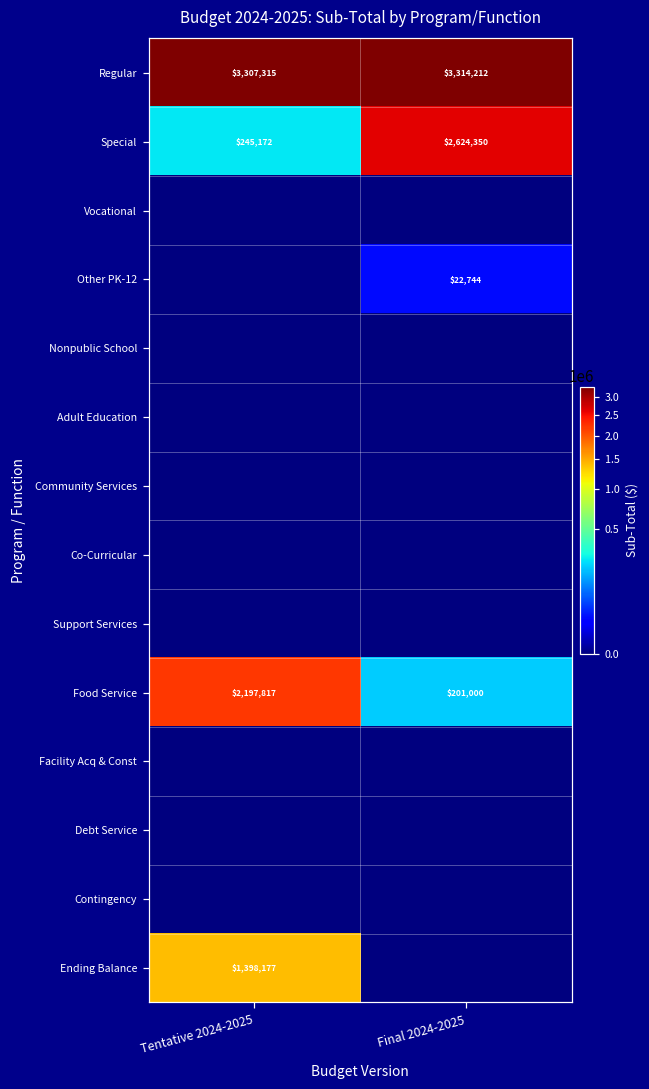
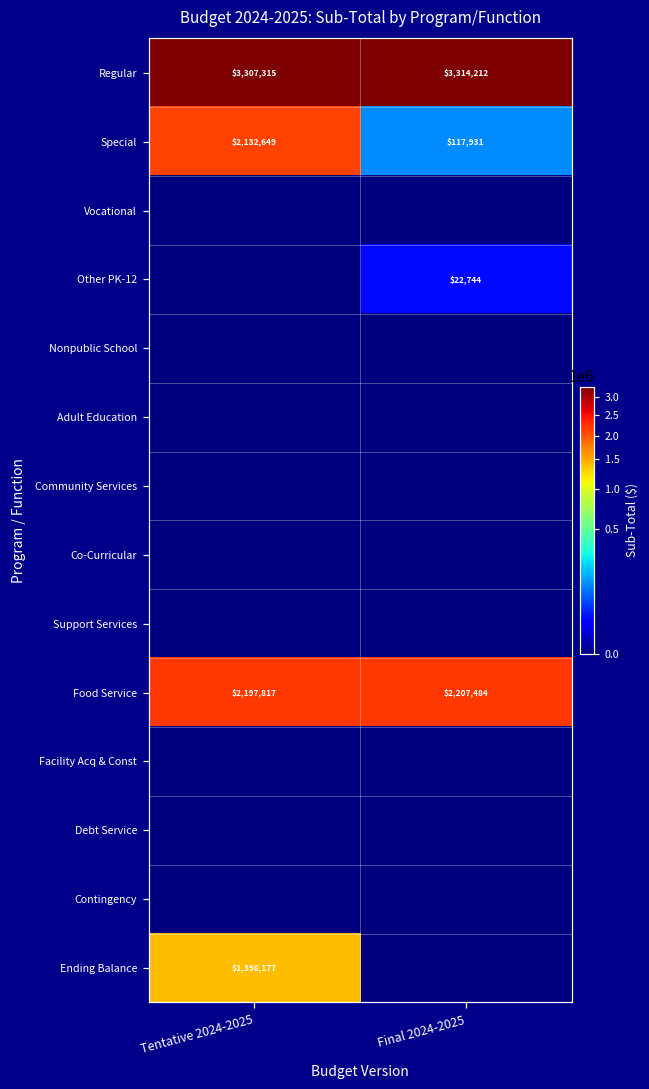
  {
    "Regular": {
      "Tentative 2024-2025": "$3,307,315",
      "Final 2024-2025": "$3,314,212"
    },
    "Special": {
-     "Tentative 2024-2025": "$245,172",
-     "Final 2024-2025": "$2,624,350"
+     "Tentative 2024-2025": "$2,132,649",
+     "Final 2024-2025": "$117,931"
    },
    "Other PK-12": {
      "Final 2024-2025": "$22,744"
    },
    "Food Service": {
      "Tentative 2024-2025": "$2,197,817",
-     "Final 2024-2025": "$201,000"
+     "Final 2024-2025": "$2,207,484"
    },
    "Ending Balance": {
      "Tentative 2024-2025": "$1,398,177"
    }
  }
